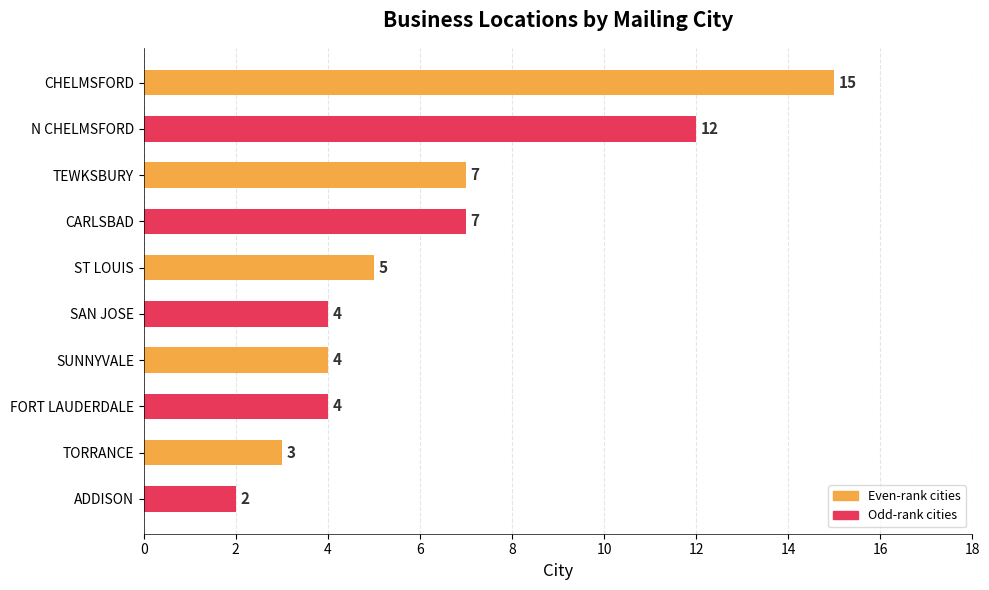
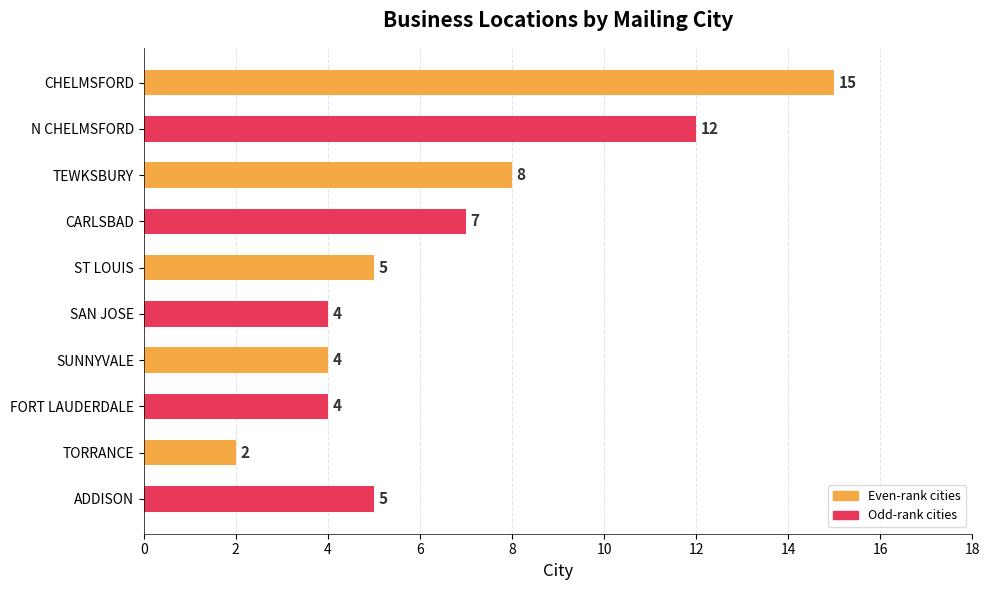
  {
    "CHELMSFORD": 15,
    "N CHELMSFORD": 12,
-   "TEWKSBURY": 7,
+   "TEWKSBURY": 8,
    "CARLSBAD": 7,
    "ST LOUIS": 5,
    "SAN JOSE": 4,
    "SUNNYVALE": 4,
    "FORT LAUDERDALE": 4,
-   "TORRANCE": 3,
-   "ADDISON": 2
+   "TORRANCE": 2,
+   "ADDISON": 5
  }
